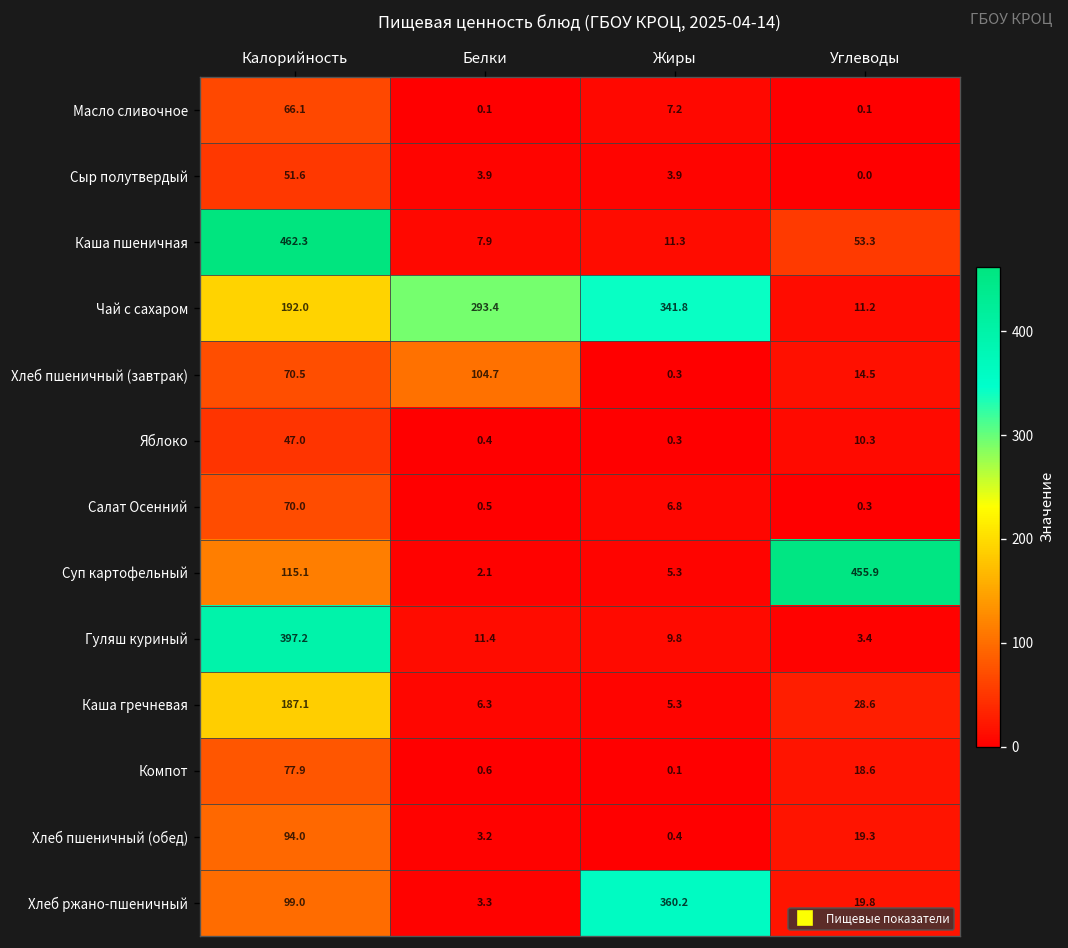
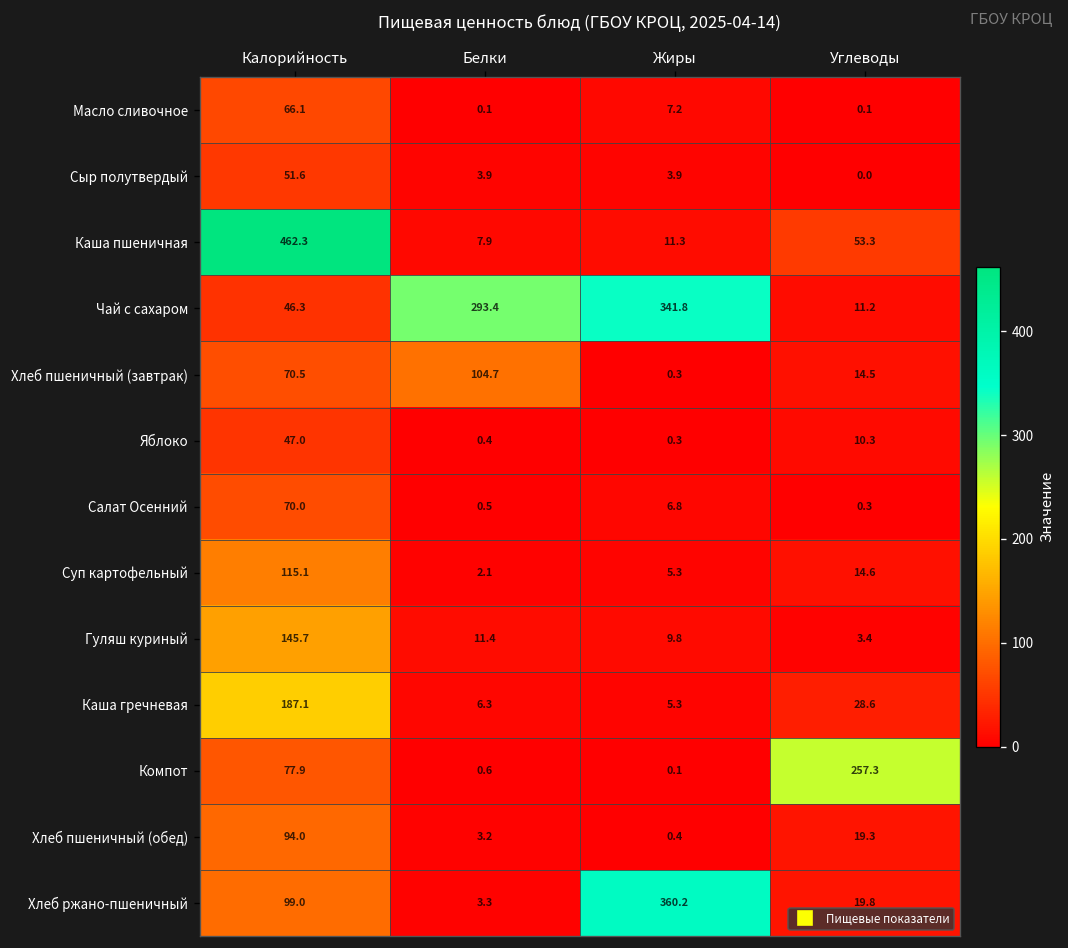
  {
    "Масло сливочное": {
      "Калорийность": 66.1,
      "Белки": 0.1,
      "Жиры": 7.2,
      "Углеводы": 0.1
    },
    "Сыр полутвердый": {
      "Калорийность": 51.6,
      "Белки": 3.9,
      "Жиры": 3.9,
      "Углеводы": 0.0
    },
    "Каша пшеничная": {
      "Калорийность": 462.3,
      "Белки": 7.9,
      "Жиры": 11.3,
      "Углеводы": 53.3
    },
    "Чай с сахаром": {
-     "Калорийность": 192.0,
+     "Калорийность": 46.3,
      "Белки": 293.4,
      "Жиры": 341.8,
      "Углеводы": 11.2
    },
    "Хлеб пшеничный (завтрак)": {
      "Калорийность": 70.5,
      "Белки": 104.7,
      "Жиры": 0.3,
      "Углеводы": 14.5
    },
    "Яблоко": {
      "Калорийность": 47.0,
      "Белки": 0.4,
      "Жиры": 0.3,
      "Углеводы": 10.3
    },
    "Салат Осенний": {
      "Калорийность": 70.0,
      "Белки": 0.5,
      "Жиры": 6.8,
      "Углеводы": 0.3
    },
    "Суп картофельный": {
      "Калорийность": 115.1,
      "Белки": 2.1,
      "Жиры": 5.3,
-     "Углеводы": 455.9
+     "Углеводы": 14.6
    },
    "Гуляш куриный": {
-     "Калорийность": 397.2,
+     "Калорийность": 145.7,
      "Белки": 11.4,
      "Жиры": 9.8,
      "Углеводы": 3.4
    },
    "Каша гречневая": {
      "Калорийность": 187.1,
      "Белки": 6.3,
      "Жиры": 5.3,
      "Углеводы": 28.6
    },
    "Компот": {
      "Калорийность": 77.9,
      "Белки": 0.6,
      "Жиры": 0.1,
-     "Углеводы": 18.6
+     "Углеводы": 257.3
    },
    "Хлеб пшеничный (обед)": {
      "Калорийность": 94.0,
      "Белки": 3.2,
      "Жиры": 0.4,
      "Углеводы": 19.3
    },
    "Хлеб ржано-пшеничный": {
      "Калорийность": 99.0,
      "Белки": 3.3,
      "Жиры": 360.2,
      "Углеводы": 19.8
    }
  }
